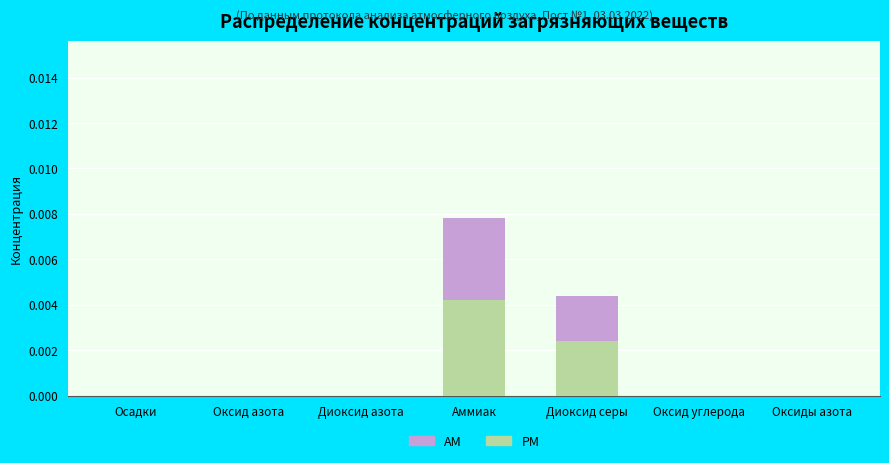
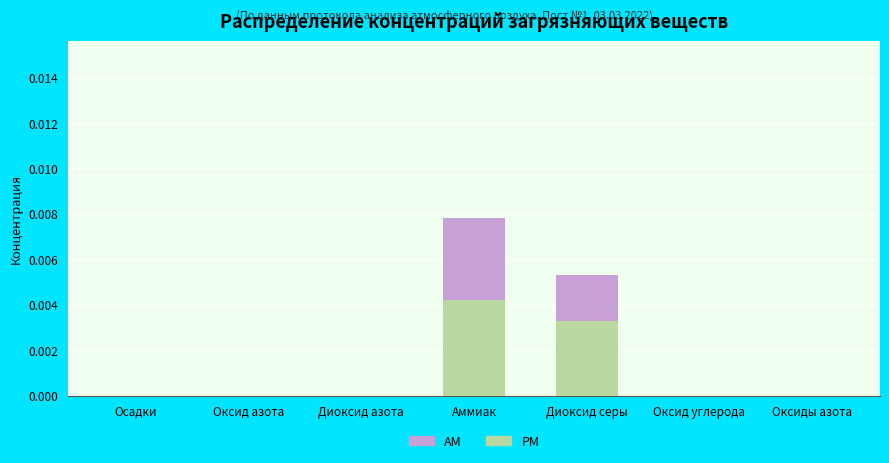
  {
    "PM": {
      "Осадки": 0.0000,
      "Оксид азота": 0.0000,
      "Диоксид азота": 0.0000,
      "Аммиак": 0.0042,
-     "Диоксид серы": 0.0024,
+     "Диоксид серы": 0.0033,
      "Оксид углерода": 0.0000,
      "Оксиды азота": 0.0000
    },
    "AM": {
      "Осадки": 0.0000,
      "Оксид азота": 0.0000,
      "Диоксид азота": 0.0000,
      "Аммиак": 0.0036,
      "Диоксид серы": 0.0020,
      "Оксид углерода": 0.0000,
      "Оксиды азота": 0.0000
    }
  }
